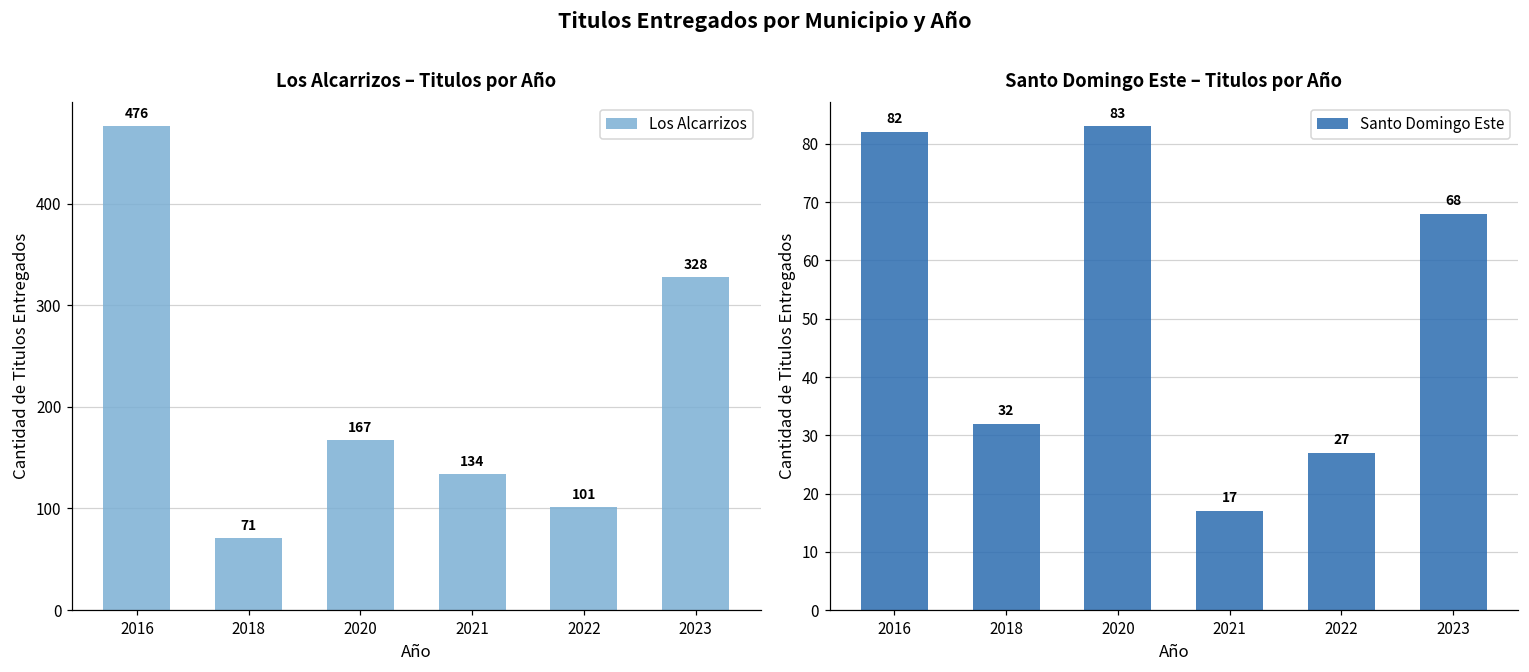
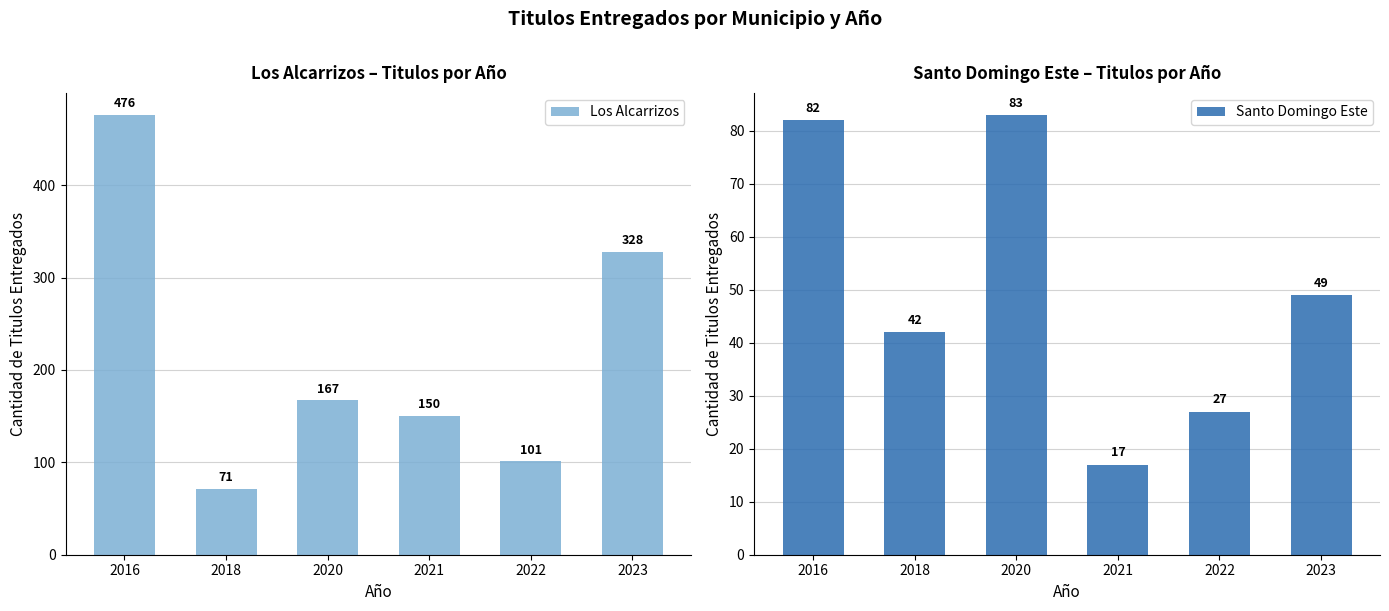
  {
    "Los Alcarrizos – Titulos por Año": {
      "2016": 476,
      "2018": 71,
      "2020": 167,
-     "2021": 134,
+     "2021": 150,
      "2022": 101,
      "2023": 328
    },
    "Santo Domingo Este – Titulos por Año": {
      "2016": 82,
-     "2018": 32,
+     "2018": 42,
      "2020": 83,
      "2021": 17,
      "2022": 27,
-     "2023": 68
+     "2023": 49
    }
  }
